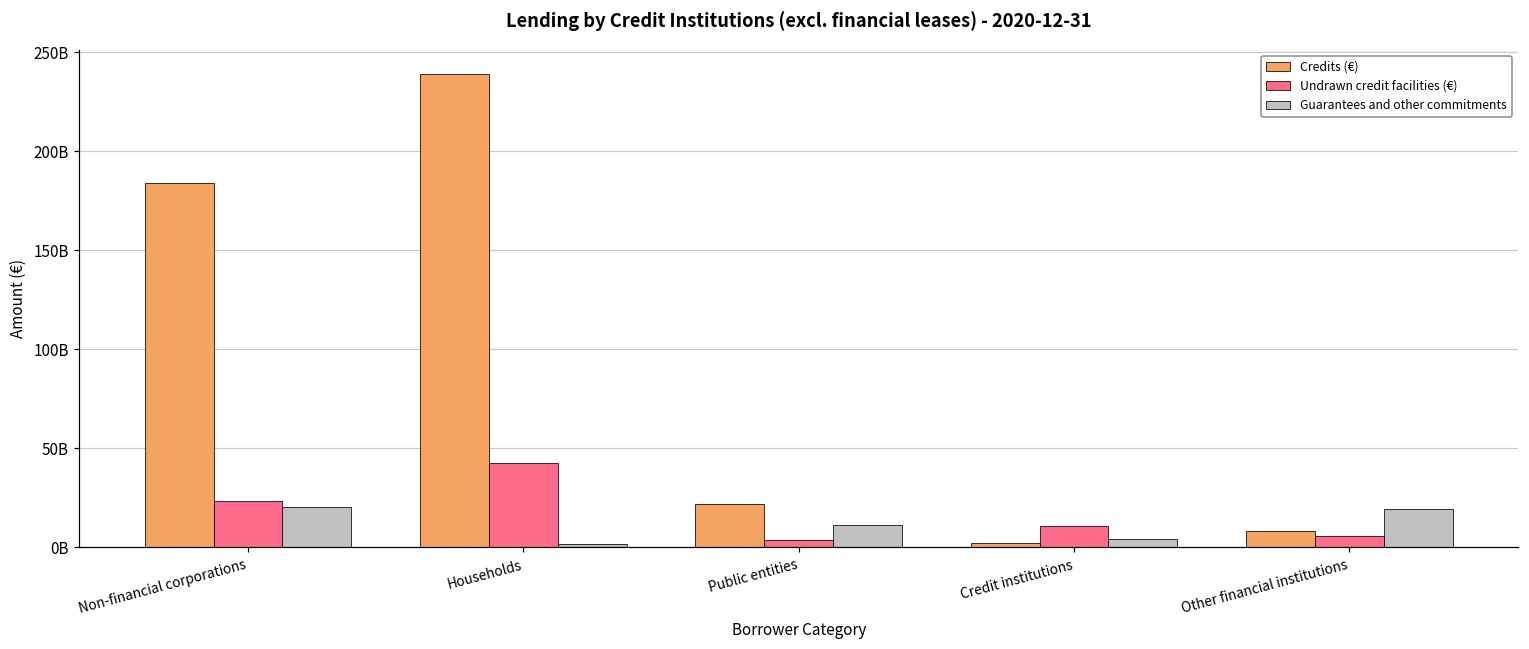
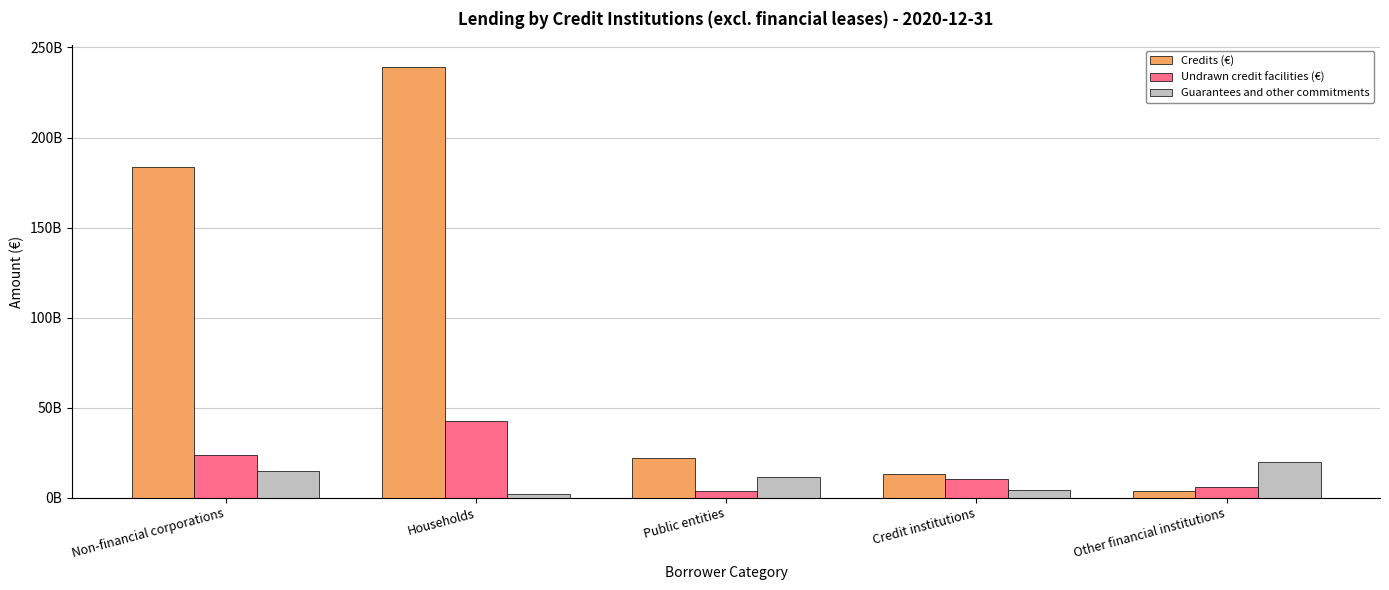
  {
    "Credits (€)": {
      "Non-financial corporations": 184000000000,
      "Households": 239000000000,
      "Public entities": 22000000000,
-     "Credit institutions": 2000000000,
-     "Other financial institutions": 8000000000
+     "Credit institutions": 13000000000,
+     "Other financial institutions": 3000000000
    },
    "Undrawn credit facilities (€)": {
      "Non-financial corporations": 24000000000,
      "Households": 43000000000,
      "Public entities": 4000000000,
      "Credit institutions": 11000000000,
      "Other financial institutions": 6000000000
    },
    "Guarantees and other commitments": {
-     "Non-financial corporations": 21000000000,
+     "Non-financial corporations": 15000000000,
      "Households": 2000000000,
      "Public entities": 11000000000,
      "Credit institutions": 4000000000,
      "Other financial institutions": 20000000000
    }
  }
